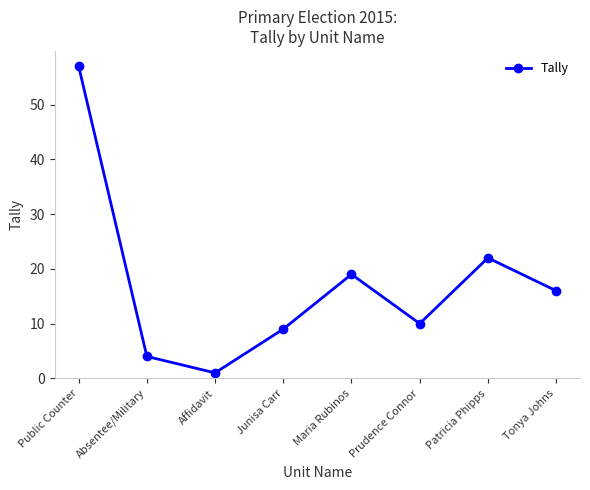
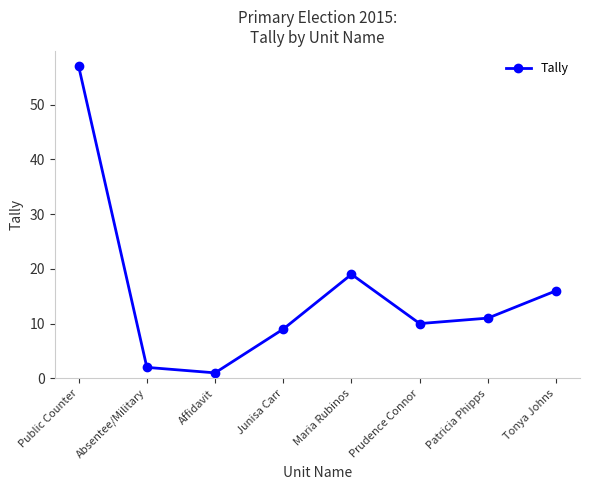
  {
    "Public Counter": 57,
-   "Absentee/Military": 4,
+   "Absentee/Military": 2,
    "Affidavit": 1,
    "Junisa Carr": 9,
    "Maria Rubinos": 19,
    "Prudence Connor": 10,
-   "Patricia Phipps": 22,
+   "Patricia Phipps": 11,
    "Tonya Johns": 16
  }
